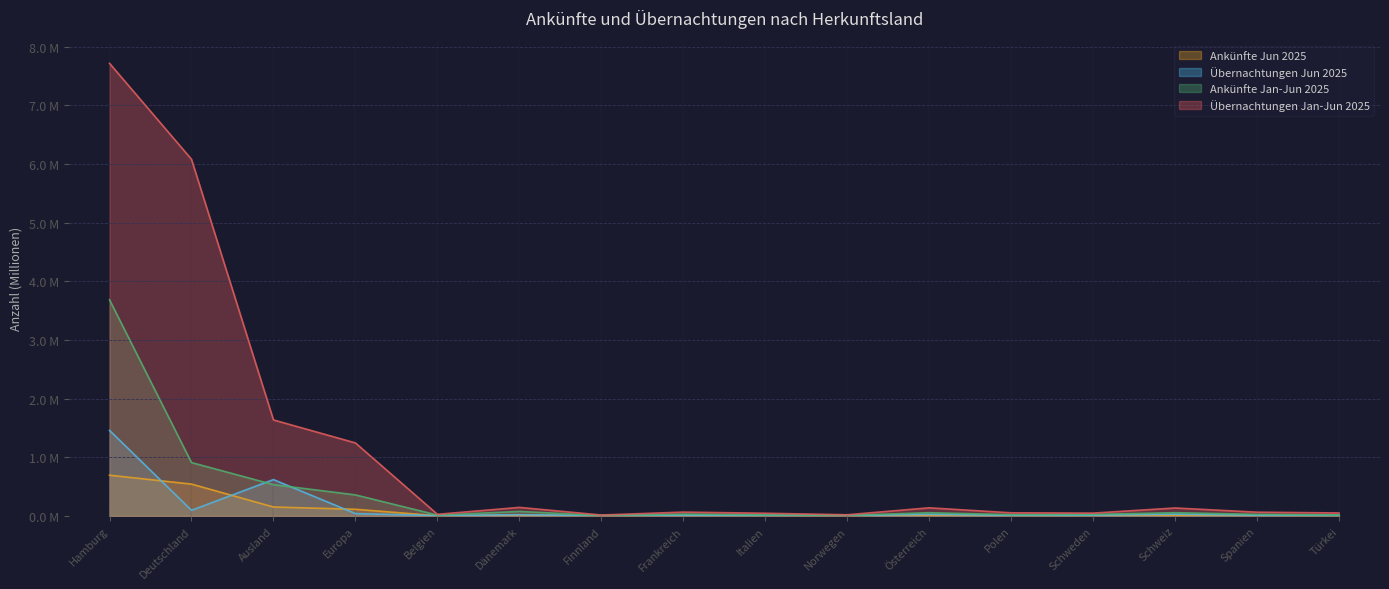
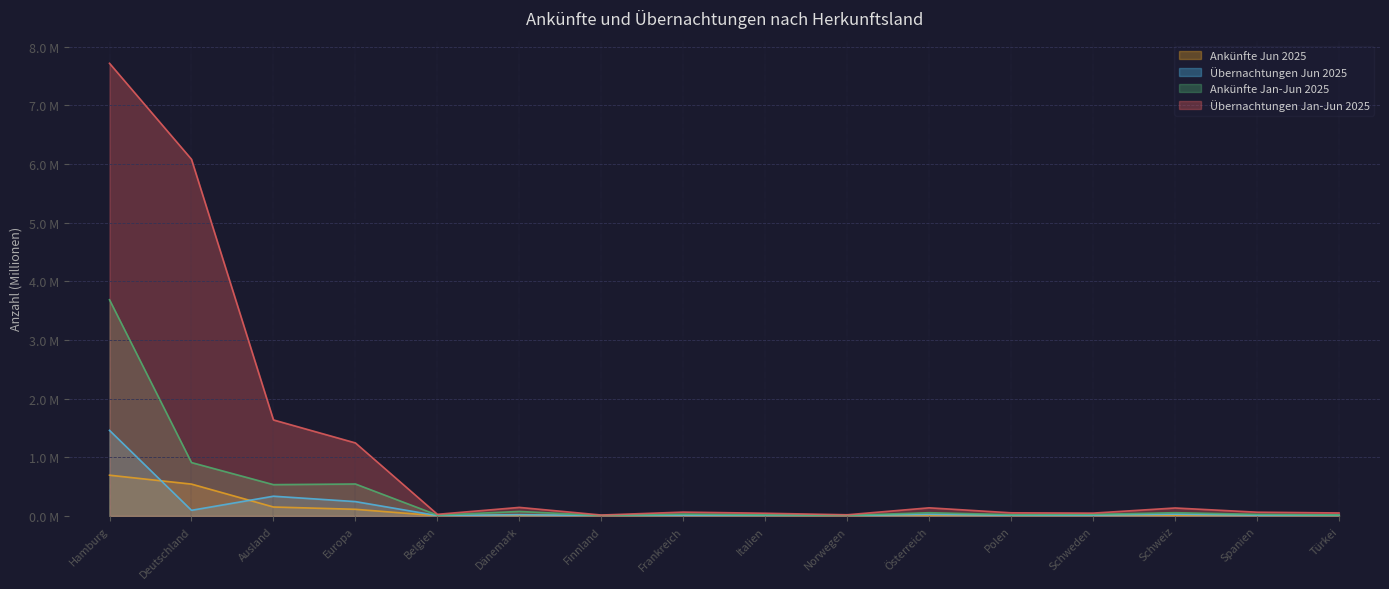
  {
    "Übernachtungen Jun 2025": {
      "Hamburg": 1500000,
      "Deutschland": 100000,
-     "Ausland": 600000,
-     "Europa": 0
+     "Ausland": 300000,
+     "Europa": 200000
    },
    "Ankünfte Jan-Jun 2025": {
      "Hamburg": 3700000,
      "Deutschland": 900000,
      "Ausland": 500000,
-     "Europa": 400000,
+     "Europa": 500000,
      "Dänemark": 100000
    }
  }
